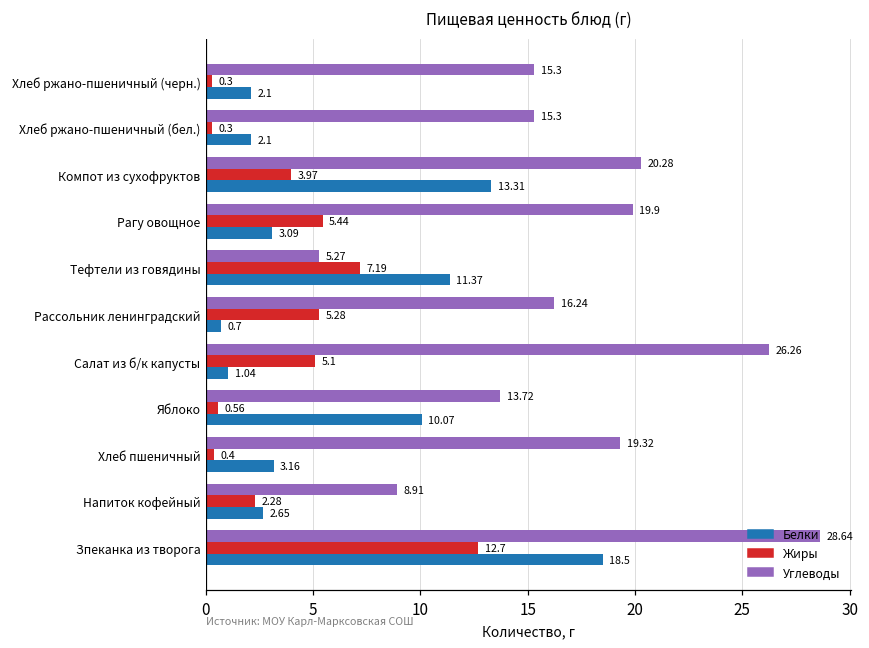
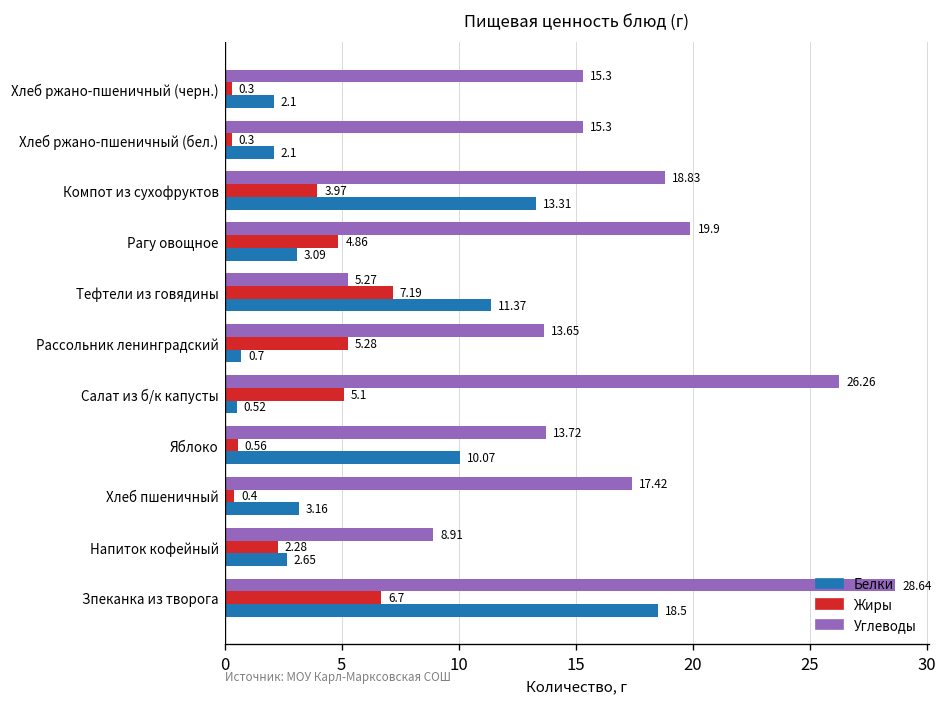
  {
    "Белки": {
      "Хлеб ржано-пшеничный (черн.)": 2.1,
      "Хлеб ржано-пшеничный (бел.)": 2.1,
      "Компот из сухофруктов": 13.31,
      "Рагу овощное": 3.09,
      "Тефтели из говядины": 11.37,
      "Рассольник ленинградский": 0.7,
-     "Салат из б/к капусты": 1.04,
+     "Салат из б/к капусты": 0.52,
      "Яблоко": 10.07,
      "Хлеб пшеничный": 3.16,
      "Напиток кофейный": 2.65,
      "Зпеканка из творога": 18.5
    },
    "Жиры": {
      "Хлеб ржано-пшеничный (черн.)": 0.3,
      "Хлеб ржано-пшеничный (бел.)": 0.3,
      "Компот из сухофруктов": 3.97,
-     "Рагу овощное": 5.44,
+     "Рагу овощное": 4.86,
      "Тефтели из говядины": 7.19,
      "Рассольник ленинградский": 5.28,
      "Салат из б/к капусты": 5.1,
      "Яблоко": 0.56,
      "Хлеб пшеничный": 0.4,
      "Напиток кофейный": 2.28,
-     "Зпеканка из творога": 12.7
+     "Зпеканка из творога": 6.7
    },
    "Углеводы": {
      "Хлеб ржано-пшеничный (черн.)": 15.3,
      "Хлеб ржано-пшеничный (бел.)": 15.3,
-     "Компот из сухофруктов": 20.28,
+     "Компот из сухофруктов": 18.83,
      "Рагу овощное": 19.9,
      "Тефтели из говядины": 5.27,
-     "Рассольник ленинградский": 16.24,
+     "Рассольник ленинградский": 13.65,
      "Салат из б/к капусты": 26.26,
      "Яблоко": 13.72,
-     "Хлеб пшеничный": 19.32,
+     "Хлеб пшеничный": 17.42,
      "Напиток кофейный": 8.91,
      "Зпеканка из творога": 28.64
    }
  }
